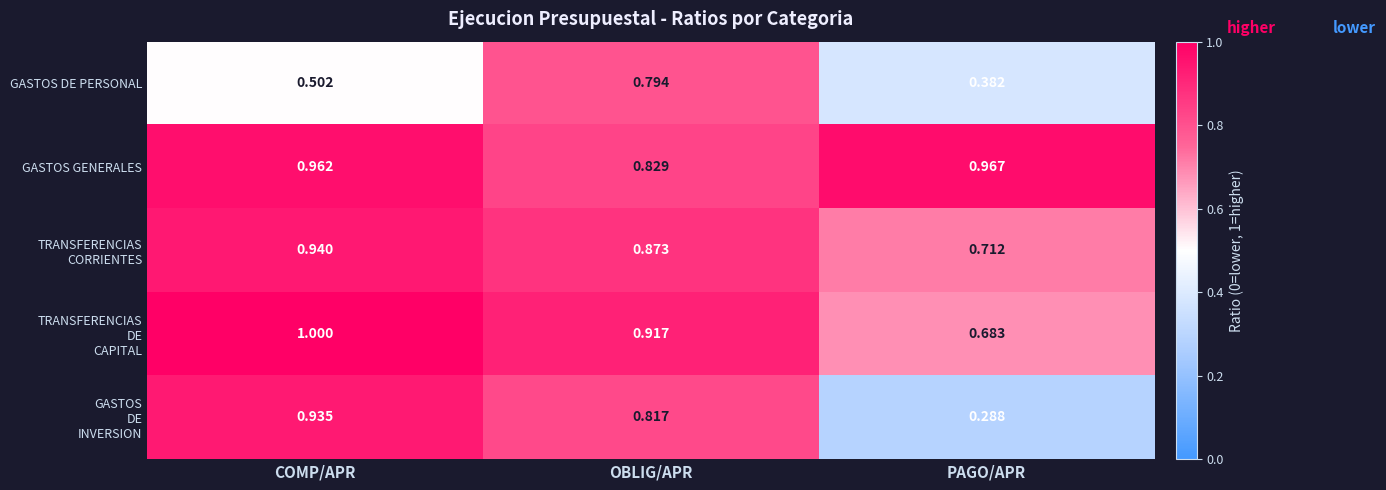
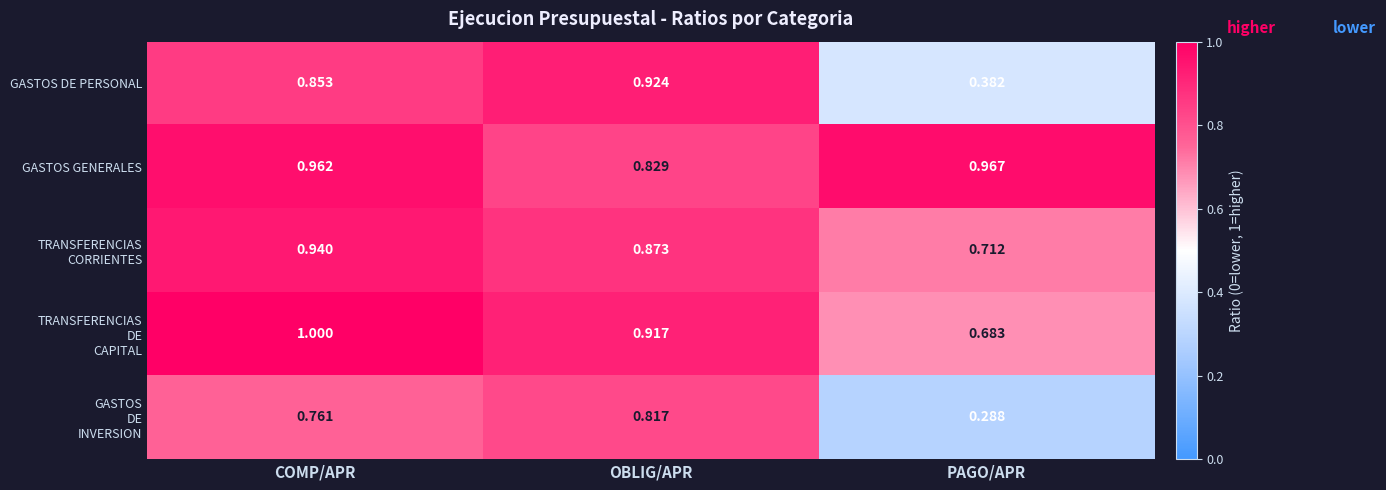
  {
    "GASTOS DE PERSONAL": {
-     "COMP/APR": 0.502,
-     "OBLIG/APR": 0.794
+     "COMP/APR": 0.853,
+     "OBLIG/APR": 0.924
    },
    "GASTOS GENERALES": {
      "COMP/APR": 0.962,
      "OBLIG/APR": 0.829,
      "PAGO/APR": 0.967
    },
    "TRANSFERENCIAS CORRIENTES": {
      "COMP/APR": 0.940,
      "OBLIG/APR": 0.873,
      "PAGO/APR": 0.712
    },
    "TRANSFERENCIAS DE CAPITAL": {
      "COMP/APR": 1.000,
      "OBLIG/APR": 0.917,
      "PAGO/APR": 0.683
    },
    "GASTOS DE INVERSION": {
-     "COMP/APR": 0.935,
+     "COMP/APR": 0.761,
      "OBLIG/APR": 0.817,
      "PAGO/APR": 0.288
    }
  }
